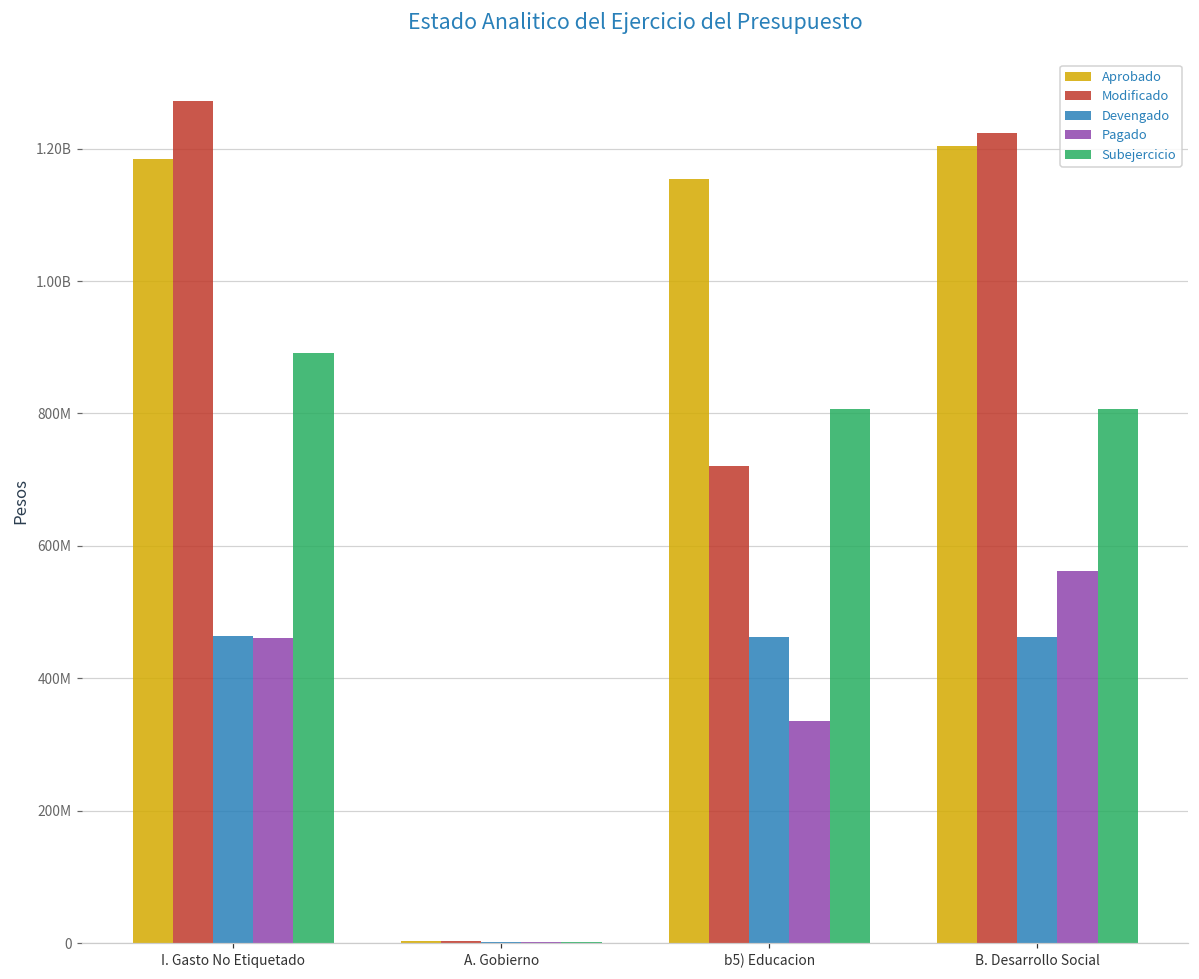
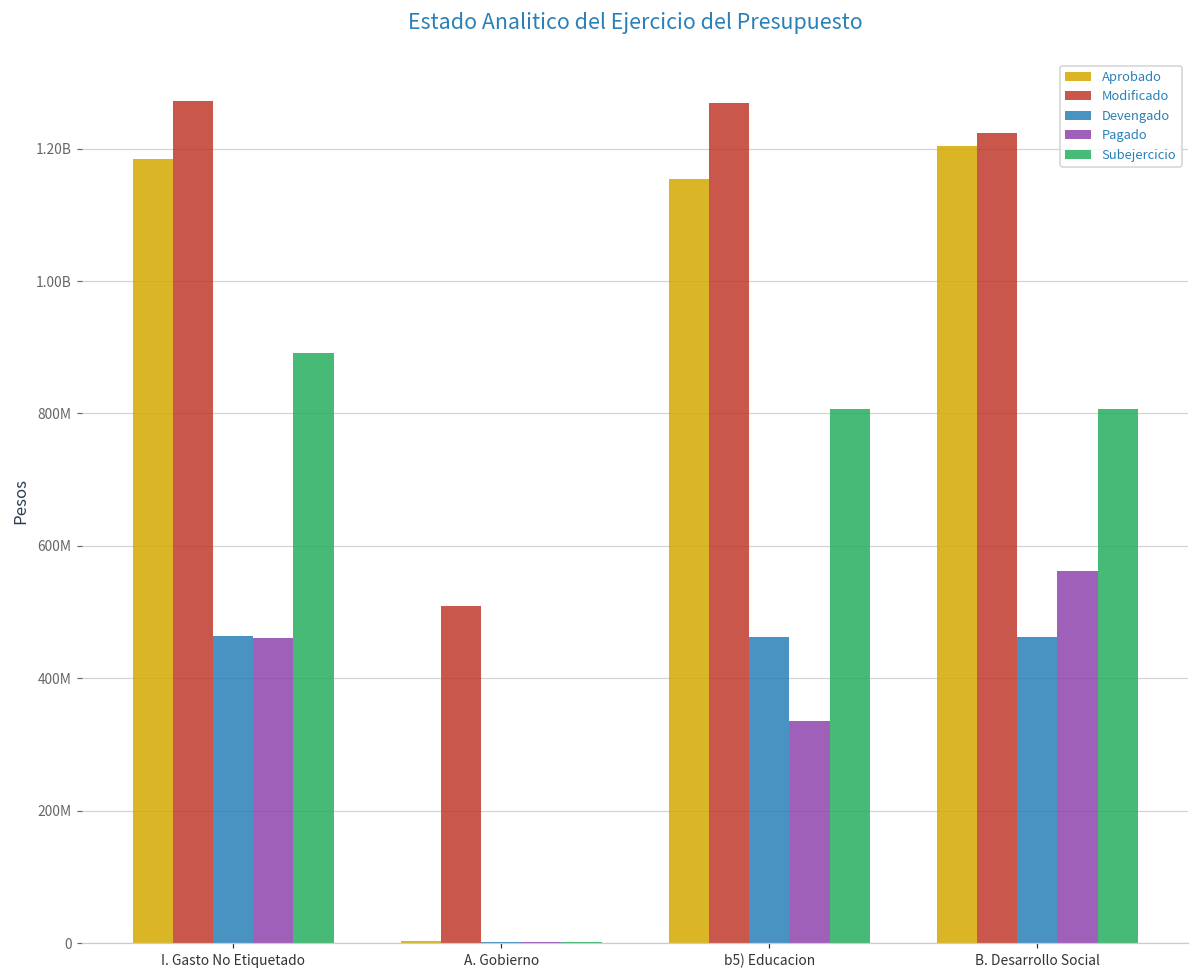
  {
    "Aprobado": {
      "I. Gasto No Etiquetado": 1180000000,
      "b5) Educacion": 1150000000,
      "B. Desarrollo Social": 1200000000
    },
    "Modificado": {
      "I. Gasto No Etiquetado": 1270000000,
-     "A. Gobierno": 0,
-     "b5) Educacion": 720000000,
+     "A. Gobierno": 510000000,
+     "b5) Educacion": 1270000000,
      "B. Desarrollo Social": 1220000000
    },
    "Devengado": {
      "I. Gasto No Etiquetado": 460000000,
      "b5) Educacion": 460000000,
      "B. Desarrollo Social": 460000000
    },
    "Pagado": {
      "I. Gasto No Etiquetado": 460000000,
      "b5) Educacion": 340000000,
      "B. Desarrollo Social": 560000000
    },
    "Subejercicio": {
      "I. Gasto No Etiquetado": 890000000,
      "b5) Educacion": 810000000,
      "B. Desarrollo Social": 810000000
    }
  }
